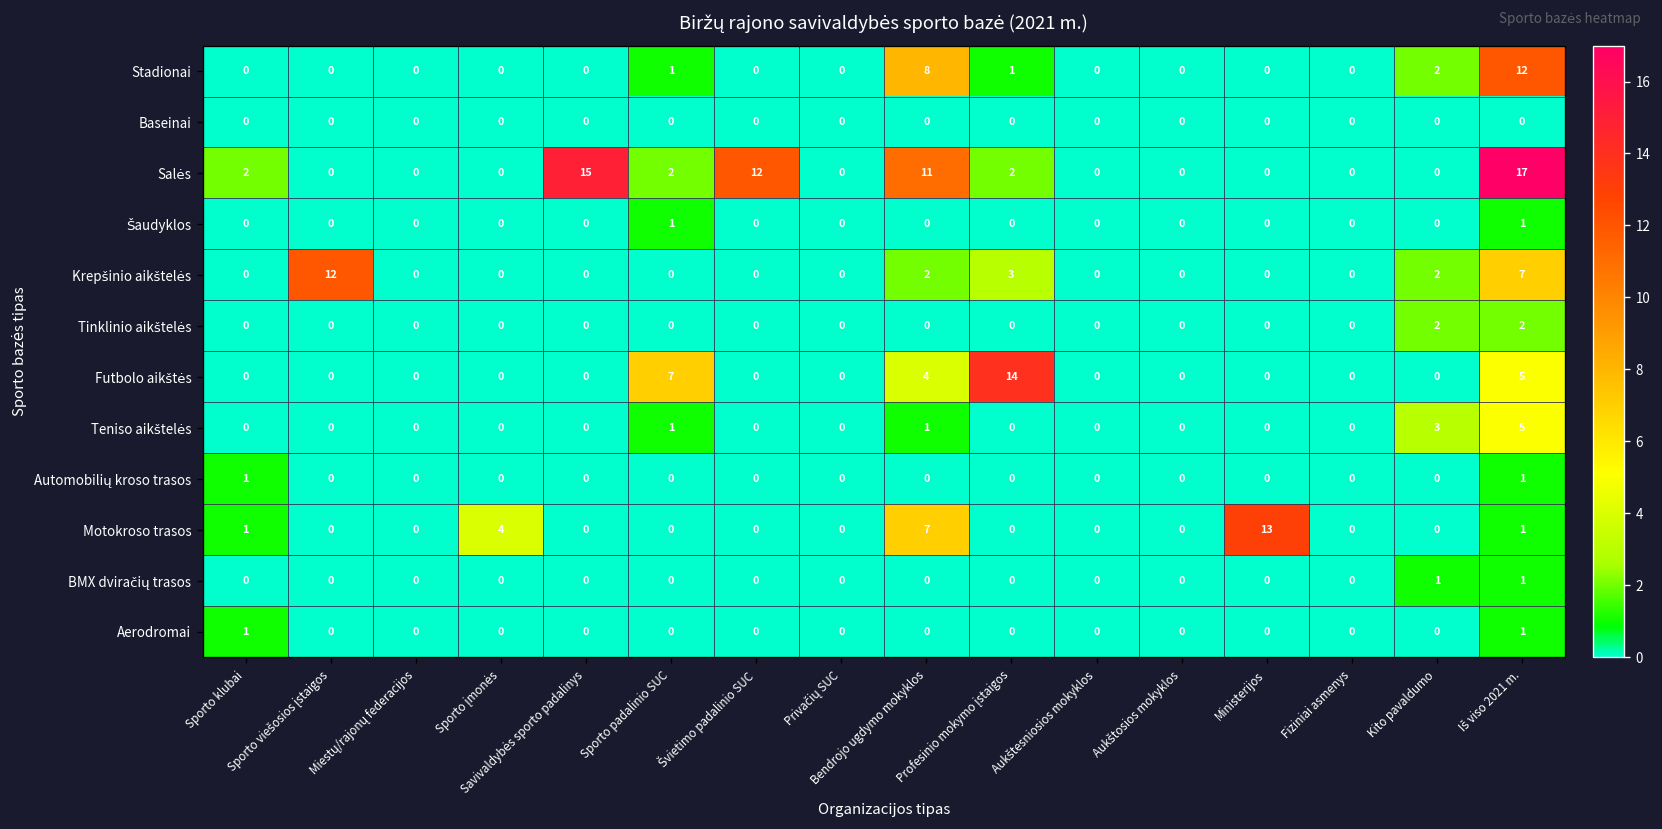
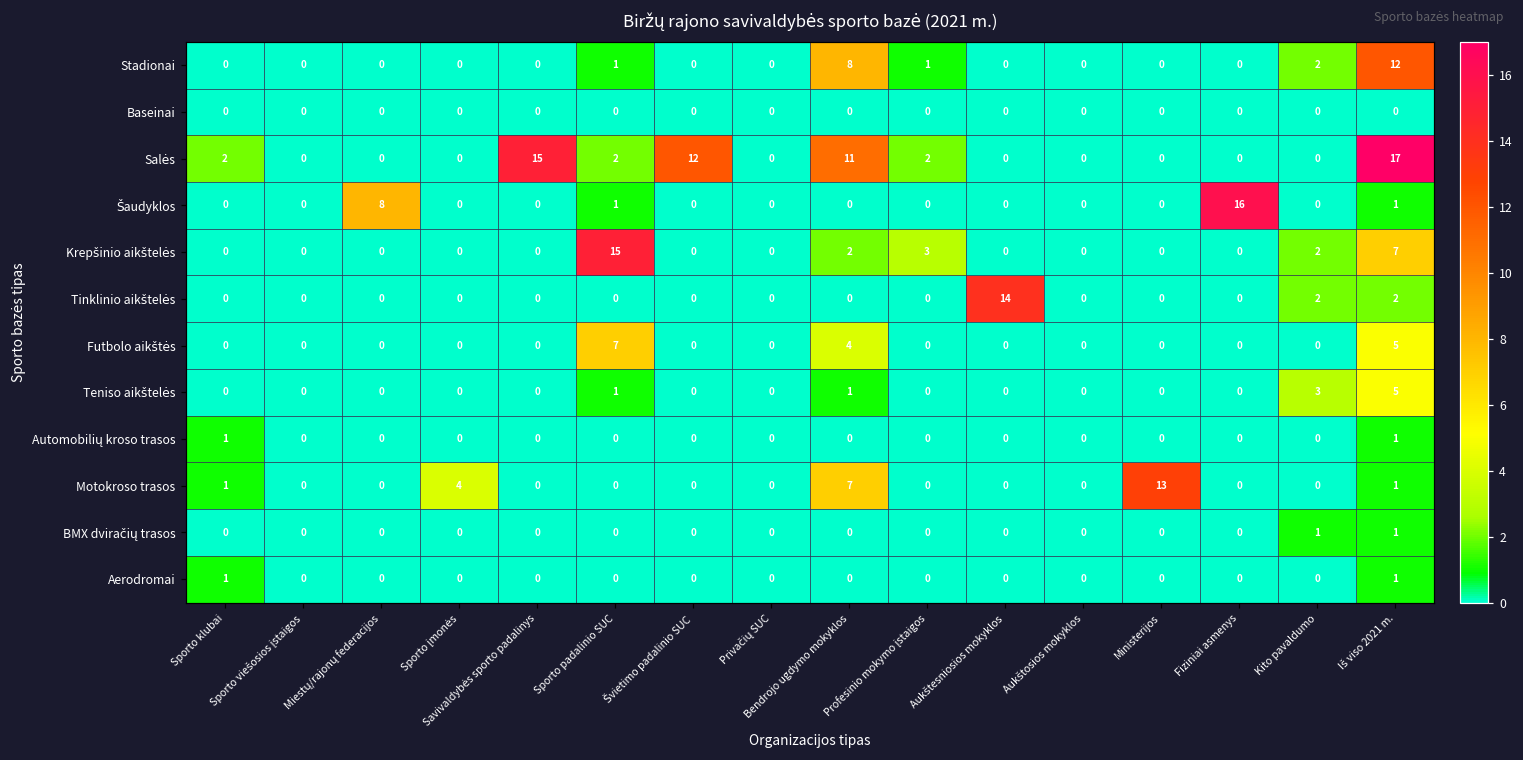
  {
    "Stadionai": {
      "Sporto klubai": 0,
      "Sporto viešosios įstaigos": 0,
      "Miestų/rajonų federacijos": 0,
      "Sporto įmonės": 0,
      "Savivaldybės sporto padalinys": 0,
      "Sporto padalinio SUC": 1,
      "Švietimo padalinio SUC": 0,
      "Privačių SUC": 0,
      "Bendrojo ugdymo mokyklos": 8,
      "Profesinio mokymo įstaigos": 1,
      "Aukštesniosios mokyklos": 0,
      "Aukštosios mokyklos": 0,
      "Ministerijos": 0,
      "Fiziniai asmenys": 0,
      "Kito pavaldumo": 2,
      "Iš viso 2021 m.": 12
    },
    "Baseinai": {
      "Sporto klubai": 0,
      "Sporto viešosios įstaigos": 0,
      "Miestų/rajonų federacijos": 0,
      "Sporto įmonės": 0,
      "Savivaldybės sporto padalinys": 0,
      "Sporto padalinio SUC": 0,
      "Švietimo padalinio SUC": 0,
      "Privačių SUC": 0,
      "Bendrojo ugdymo mokyklos": 0,
      "Profesinio mokymo įstaigos": 0,
      "Aukštesniosios mokyklos": 0,
      "Aukštosios mokyklos": 0,
      "Ministerijos": 0,
      "Fiziniai asmenys": 0,
      "Kito pavaldumo": 0,
      "Iš viso 2021 m.": 0
    },
    "Salės": {
      "Sporto klubai": 2,
      "Sporto viešosios įstaigos": 0,
      "Miestų/rajonų federacijos": 0,
      "Sporto įmonės": 0,
      "Savivaldybės sporto padalinys": 15,
      "Sporto padalinio SUC": 2,
      "Švietimo padalinio SUC": 12,
      "Privačių SUC": 0,
      "Bendrojo ugdymo mokyklos": 11,
      "Profesinio mokymo įstaigos": 2,
      "Aukštesniosios mokyklos": 0,
      "Aukštosios mokyklos": 0,
      "Ministerijos": 0,
      "Fiziniai asmenys": 0,
      "Kito pavaldumo": 0,
      "Iš viso 2021 m.": 17
    },
    "Šaudyklos": {
      "Sporto klubai": 0,
      "Sporto viešosios įstaigos": 0,
-     "Miestų/rajonų federacijos": 0,
+     "Miestų/rajonų federacijos": 8,
      "Sporto įmonės": 0,
      "Savivaldybės sporto padalinys": 0,
      "Sporto padalinio SUC": 1,
      "Švietimo padalinio SUC": 0,
      "Privačių SUC": 0,
      "Bendrojo ugdymo mokyklos": 0,
      "Profesinio mokymo įstaigos": 0,
      "Aukštesniosios mokyklos": 0,
      "Aukštosios mokyklos": 0,
      "Ministerijos": 0,
-     "Fiziniai asmenys": 0,
+     "Fiziniai asmenys": 16,
      "Kito pavaldumo": 0,
      "Iš viso 2021 m.": 1
    },
    "Krepšinio aikštelės": {
      "Sporto klubai": 0,
-     "Sporto viešosios įstaigos": 12,
+     "Sporto viešosios įstaigos": 0,
      "Miestų/rajonų federacijos": 0,
      "Sporto įmonės": 0,
      "Savivaldybės sporto padalinys": 0,
-     "Sporto padalinio SUC": 0,
+     "Sporto padalinio SUC": 15,
      "Švietimo padalinio SUC": 0,
      "Privačių SUC": 0,
      "Bendrojo ugdymo mokyklos": 2,
      "Profesinio mokymo įstaigos": 3,
      "Aukštesniosios mokyklos": 0,
      "Aukštosios mokyklos": 0,
      "Ministerijos": 0,
      "Fiziniai asmenys": 0,
      "Kito pavaldumo": 2,
      "Iš viso 2021 m.": 7
    },
    "Tinklinio aikštelės": {
      "Sporto klubai": 0,
      "Sporto viešosios įstaigos": 0,
      "Miestų/rajonų federacijos": 0,
      "Sporto įmonės": 0,
      "Savivaldybės sporto padalinys": 0,
      "Sporto padalinio SUC": 0,
      "Švietimo padalinio SUC": 0,
      "Privačių SUC": 0,
      "Bendrojo ugdymo mokyklos": 0,
      "Profesinio mokymo įstaigos": 0,
-     "Aukštesniosios mokyklos": 0,
+     "Aukštesniosios mokyklos": 14,
      "Aukštosios mokyklos": 0,
      "Ministerijos": 0,
      "Fiziniai asmenys": 0,
      "Kito pavaldumo": 2,
      "Iš viso 2021 m.": 2
    },
    "Futbolo aikštės": {
      "Sporto klubai": 0,
      "Sporto viešosios įstaigos": 0,
      "Miestų/rajonų federacijos": 0,
      "Sporto įmonės": 0,
      "Savivaldybės sporto padalinys": 0,
      "Sporto padalinio SUC": 7,
      "Švietimo padalinio SUC": 0,
      "Privačių SUC": 0,
      "Bendrojo ugdymo mokyklos": 4,
-     "Profesinio mokymo įstaigos": 14,
+     "Profesinio mokymo įstaigos": 0,
      "Aukštesniosios mokyklos": 0,
      "Aukštosios mokyklos": 0,
      "Ministerijos": 0,
      "Fiziniai asmenys": 0,
      "Kito pavaldumo": 0,
      "Iš viso 2021 m.": 5
    },
    "Teniso aikštelės": {
      "Sporto klubai": 0,
      "Sporto viešosios įstaigos": 0,
      "Miestų/rajonų federacijos": 0,
      "Sporto įmonės": 0,
      "Savivaldybės sporto padalinys": 0,
      "Sporto padalinio SUC": 1,
      "Švietimo padalinio SUC": 0,
      "Privačių SUC": 0,
      "Bendrojo ugdymo mokyklos": 1,
      "Profesinio mokymo įstaigos": 0,
      "Aukštesniosios mokyklos": 0,
      "Aukštosios mokyklos": 0,
      "Ministerijos": 0,
      "Fiziniai asmenys": 0,
      "Kito pavaldumo": 3,
      "Iš viso 2021 m.": 5
    },
    "Automobilių kroso trasos": {
      "Sporto klubai": 1,
      "Sporto viešosios įstaigos": 0,
      "Miestų/rajonų federacijos": 0,
      "Sporto įmonės": 0,
      "Savivaldybės sporto padalinys": 0,
      "Sporto padalinio SUC": 0,
      "Švietimo padalinio SUC": 0,
      "Privačių SUC": 0,
      "Bendrojo ugdymo mokyklos": 0,
      "Profesinio mokymo įstaigos": 0,
      "Aukštesniosios mokyklos": 0,
      "Aukštosios mokyklos": 0,
      "Ministerijos": 0,
      "Fiziniai asmenys": 0,
      "Kito pavaldumo": 0,
      "Iš viso 2021 m.": 1
    },
    "Motokroso trasos": {
      "Sporto klubai": 1,
      "Sporto viešosios įstaigos": 0,
      "Miestų/rajonų federacijos": 0,
      "Sporto įmonės": 4,
      "Savivaldybės sporto padalinys": 0,
      "Sporto padalinio SUC": 0,
      "Švietimo padalinio SUC": 0,
      "Privačių SUC": 0,
      "Bendrojo ugdymo mokyklos": 7,
      "Profesinio mokymo įstaigos": 0,
      "Aukštesniosios mokyklos": 0,
      "Aukštosios mokyklos": 0,
      "Ministerijos": 13,
      "Fiziniai asmenys": 0,
      "Kito pavaldumo": 0,
      "Iš viso 2021 m.": 1
    },
    "BMX dviračių trasos": {
      "Sporto klubai": 0,
      "Sporto viešosios įstaigos": 0,
      "Miestų/rajonų federacijos": 0,
      "Sporto įmonės": 0,
      "Savivaldybės sporto padalinys": 0,
      "Sporto padalinio SUC": 0,
      "Švietimo padalinio SUC": 0,
      "Privačių SUC": 0,
      "Bendrojo ugdymo mokyklos": 0,
      "Profesinio mokymo įstaigos": 0,
      "Aukštesniosios mokyklos": 0,
      "Aukštosios mokyklos": 0,
      "Ministerijos": 0,
      "Fiziniai asmenys": 0,
      "Kito pavaldumo": 1,
      "Iš viso 2021 m.": 1
    },
    "Aerodromai": {
      "Sporto klubai": 1,
      "Sporto viešosios įstaigos": 0,
      "Miestų/rajonų federacijos": 0,
      "Sporto įmonės": 0,
      "Savivaldybės sporto padalinys": 0,
      "Sporto padalinio SUC": 0,
      "Švietimo padalinio SUC": 0,
      "Privačių SUC": 0,
      "Bendrojo ugdymo mokyklos": 0,
      "Profesinio mokymo įstaigos": 0,
      "Aukštesniosios mokyklos": 0,
      "Aukštosios mokyklos": 0,
      "Ministerijos": 0,
      "Fiziniai asmenys": 0,
      "Kito pavaldumo": 0,
      "Iš viso 2021 m.": 1
    }
  }
